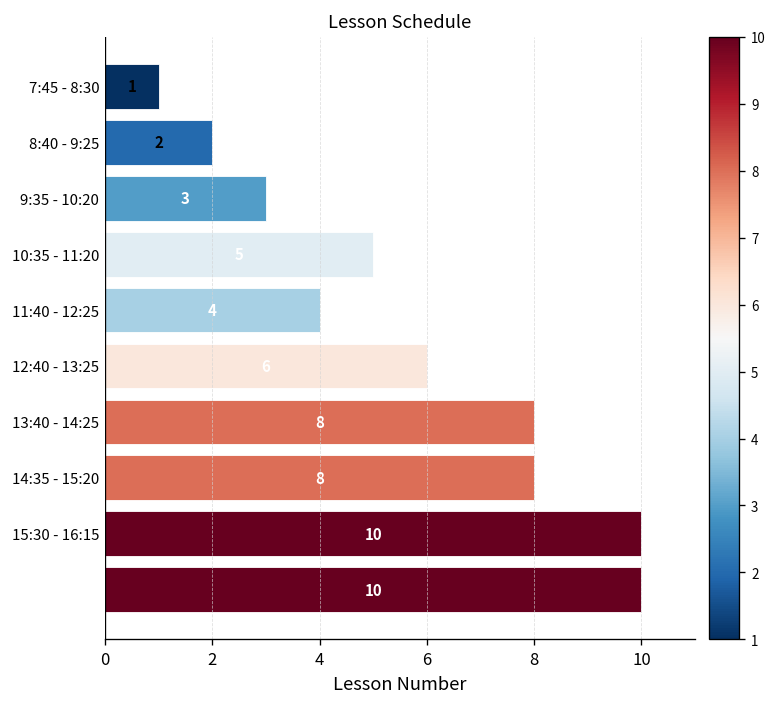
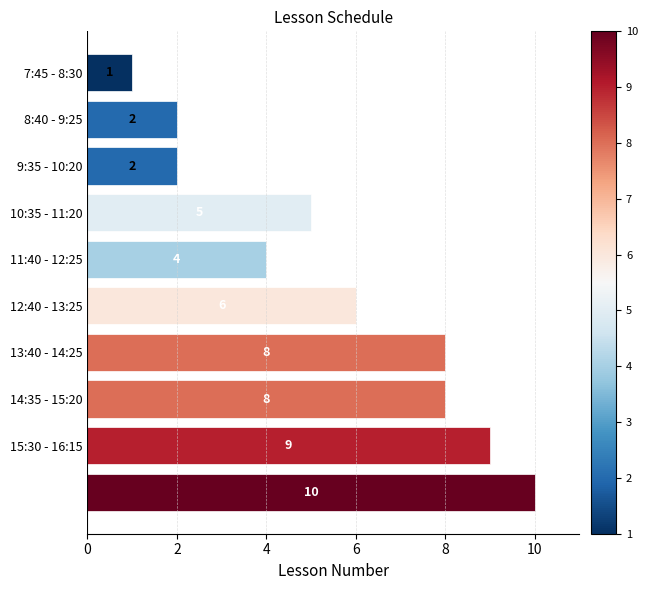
  {
    "7:45 - 8:30": 1,
    "8:40 - 9:25": 2,
-   "9:35 - 10:20": 3,
+   "9:35 - 10:20": 2,
    "11:40 - 12:25": 4,
    "13:40 - 14:25": 8,
    "14:35 - 15:20": 8,
-   "15:30 - 16:15": 10
+   "15:30 - 16:15": 9
  }
